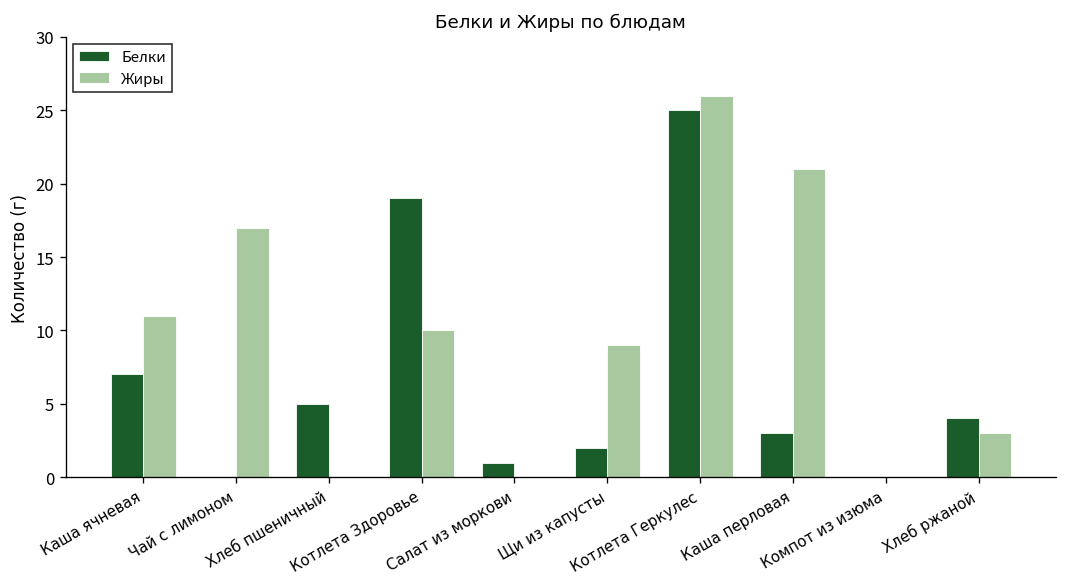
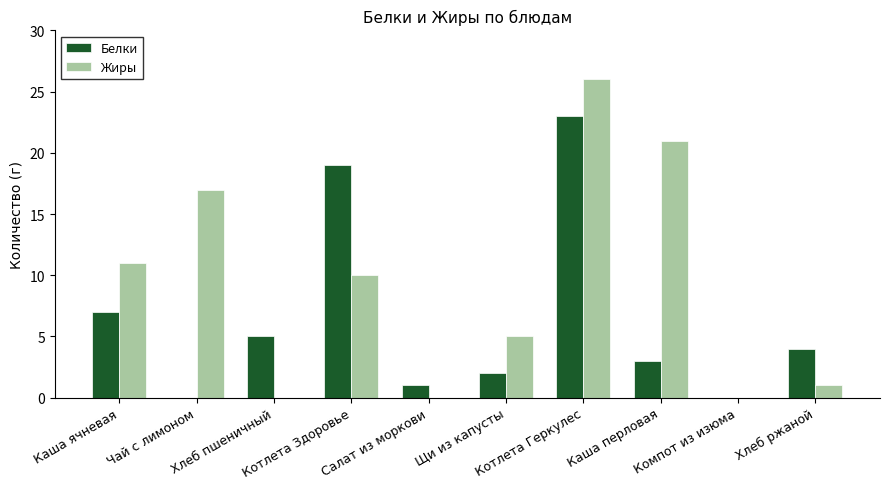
  {
    "Белки": {
      "Каша ячневая": 7,
      "Чай с лимоном": 0,
      "Хлеб пшеничный": 5,
      "Котлета Здоровье": 19,
      "Салат из моркови": 1,
      "Щи из капусты": 2,
-     "Котлета Геркулес": 25,
+     "Котлета Геркулес": 23,
      "Каша перловая": 3,
      "Компот из изюма": 0,
      "Хлеб ржаной": 4
    },
    "Жиры": {
      "Каша ячневая": 11,
      "Чай с лимоном": 17,
      "Хлеб пшеничный": 0,
      "Котлета Здоровье": 10,
      "Салат из моркови": 0,
-     "Щи из капусты": 9,
+     "Щи из капусты": 5,
      "Котлета Геркулес": 26,
      "Каша перловая": 21,
      "Компот из изюма": 0,
-     "Хлеб ржаной": 3
+     "Хлеб ржаной": 1
    }
  }
